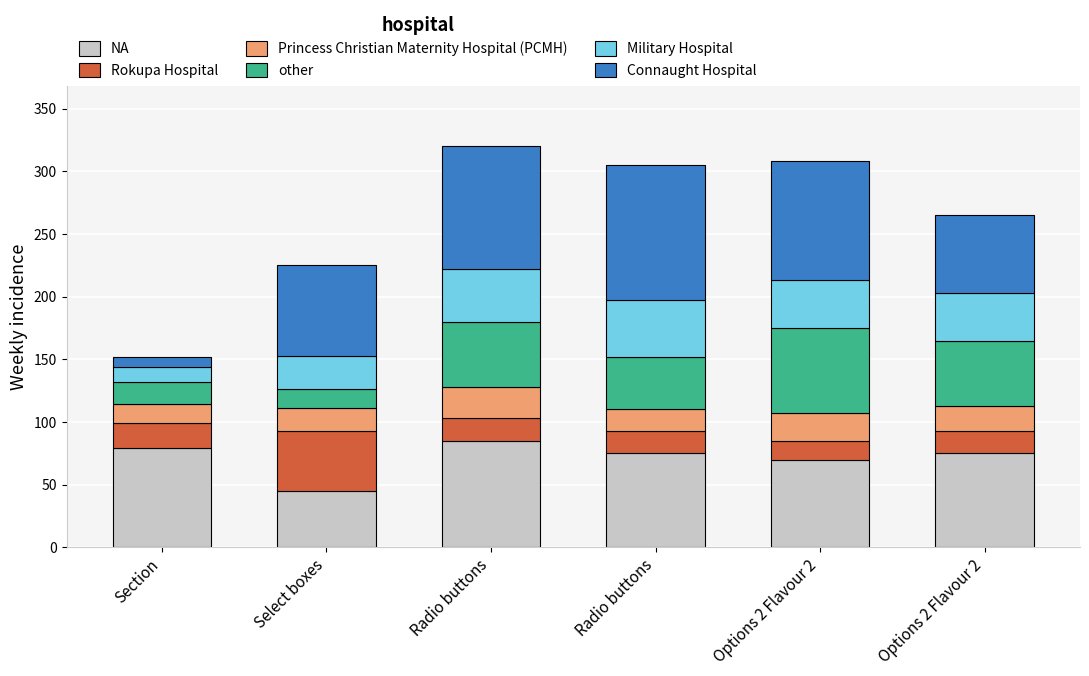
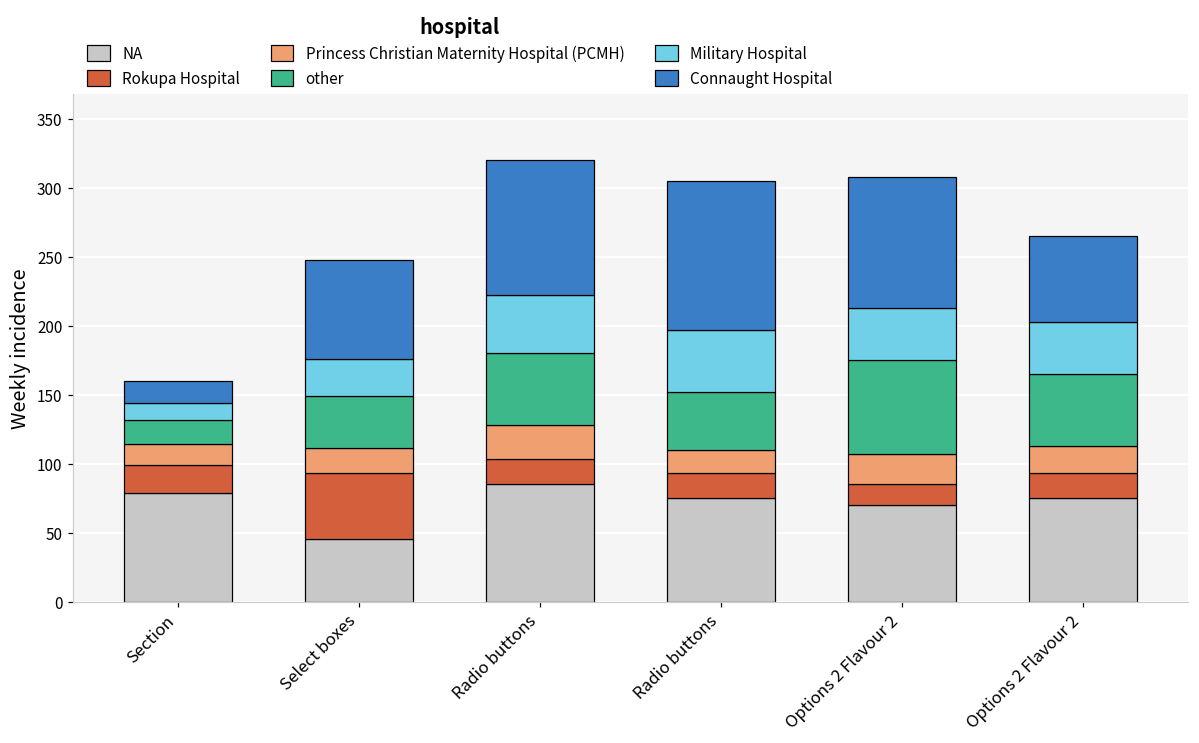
  {
    "NA": {
      "Section": 79,
      "Select boxes": 45
    },
    "Rokupa Hospital": {
      "Section": 20,
      "Select boxes": 48
    },
    "Princess Christian Maternity Hospital (PCMH)": {
      "Section": 15,
      "Select boxes": 18
    },
    "other": {
      "Section": 18,
-     "Select boxes": 15
+     "Select boxes": 38
    },
    "Military Hospital": {
      "Section": 12,
      "Select boxes": 27
    },
    "Connaught Hospital": {
-     "Section": 8,
+     "Section": 16,
      "Select boxes": 72
    }
  }
